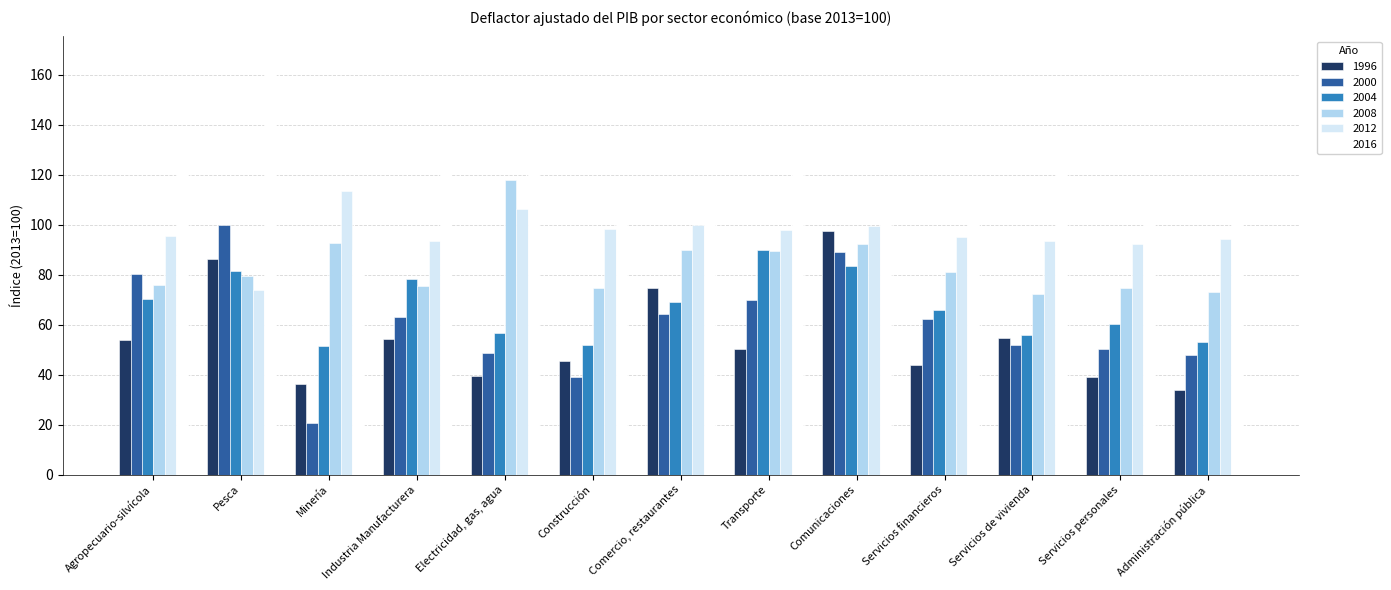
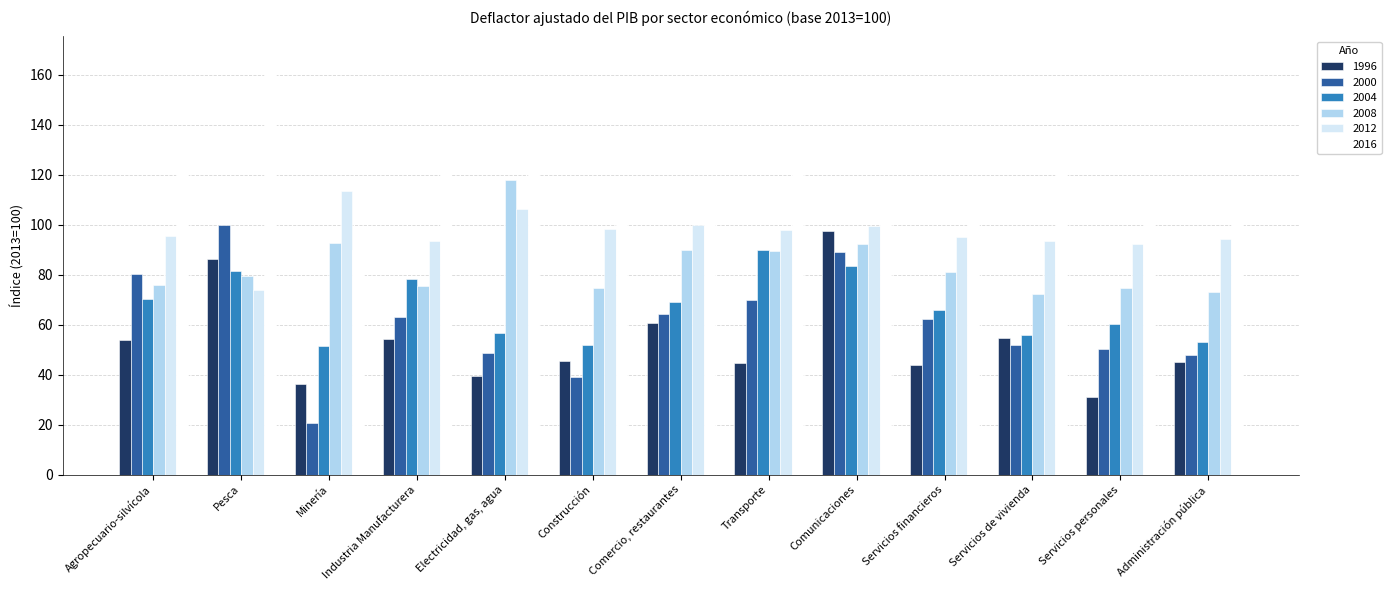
  {
    "1996": {
      "Agropecuario-silvícola": 54,
      "Pesca": 86,
      "Minería": 36,
      "Industria Manufacturera": 54,
      "Electricidad, gas, agua": 39,
      "Construcción": 45,
-     "Comercio, restaurantes": 75,
-     "Transporte": 50,
+     "Comercio, restaurantes": 61,
+     "Transporte": 45,
      "Comunicaciones": 97,
      "Servicios financieros": 44,
      "Servicios de vivienda": 55,
-     "Servicios personales": 39,
-     "Administración pública": 34
+     "Servicios personales": 31,
+     "Administración pública": 45
    }
  }
